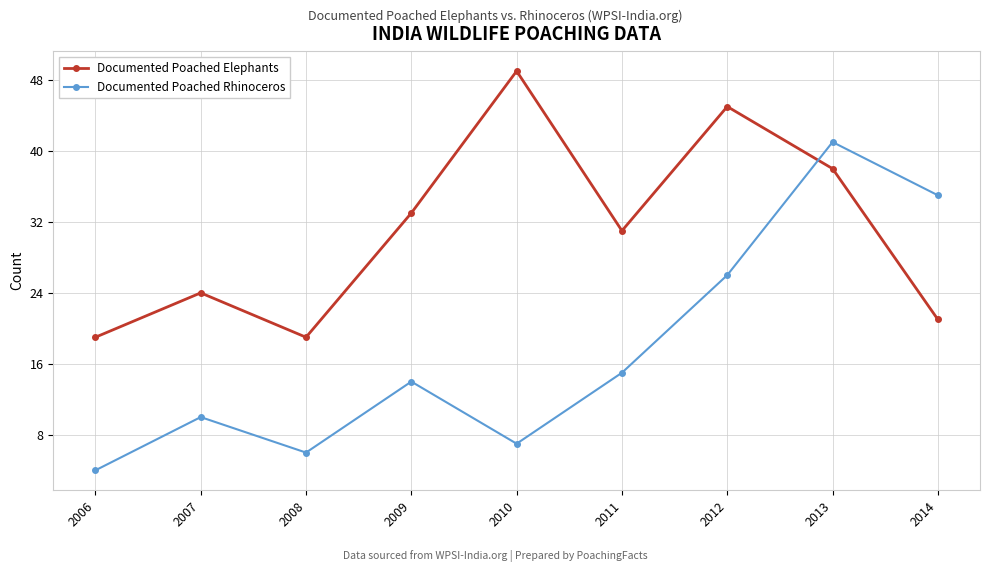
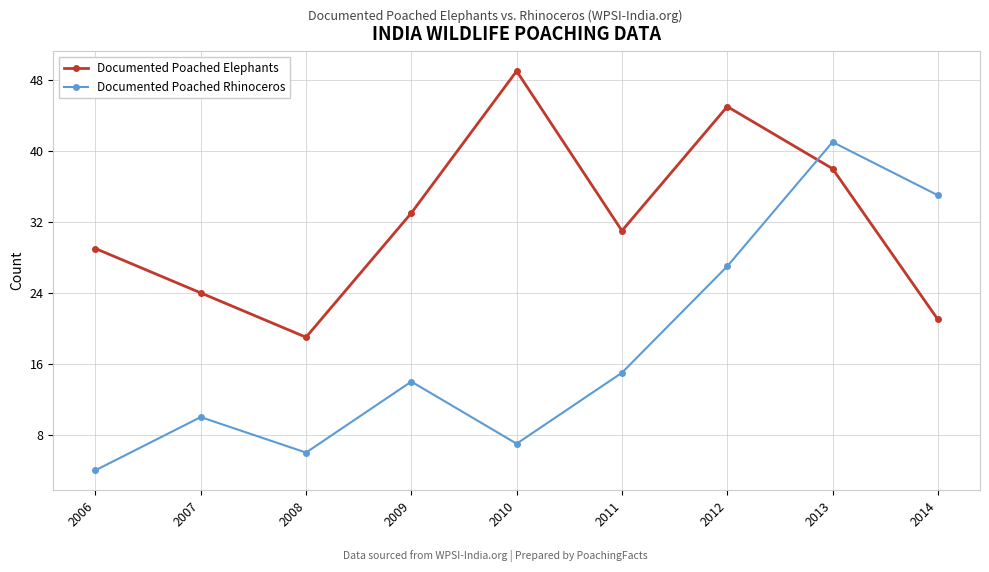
  {
    "Documented Poached Elephants": {
-     "2006": 19,
+     "2006": 29,
      "2007": 24,
      "2008": 19,
      "2009": 33,
      "2010": 49,
      "2011": 31,
      "2012": 45,
      "2013": 38,
      "2014": 21
    },
    "Documented Poached Rhinoceros": {
      "2006": 4,
      "2007": 10,
      "2008": 6,
      "2009": 14,
      "2010": 7,
      "2011": 15,
-     "2012": 26,
+     "2012": 27,
      "2013": 41,
      "2014": 35
    }
  }
